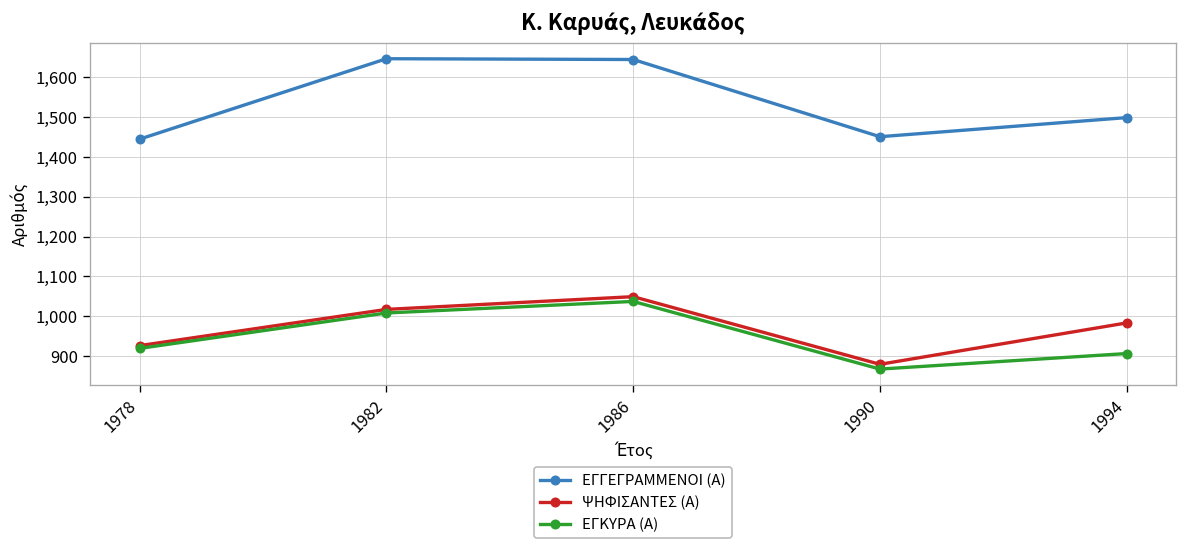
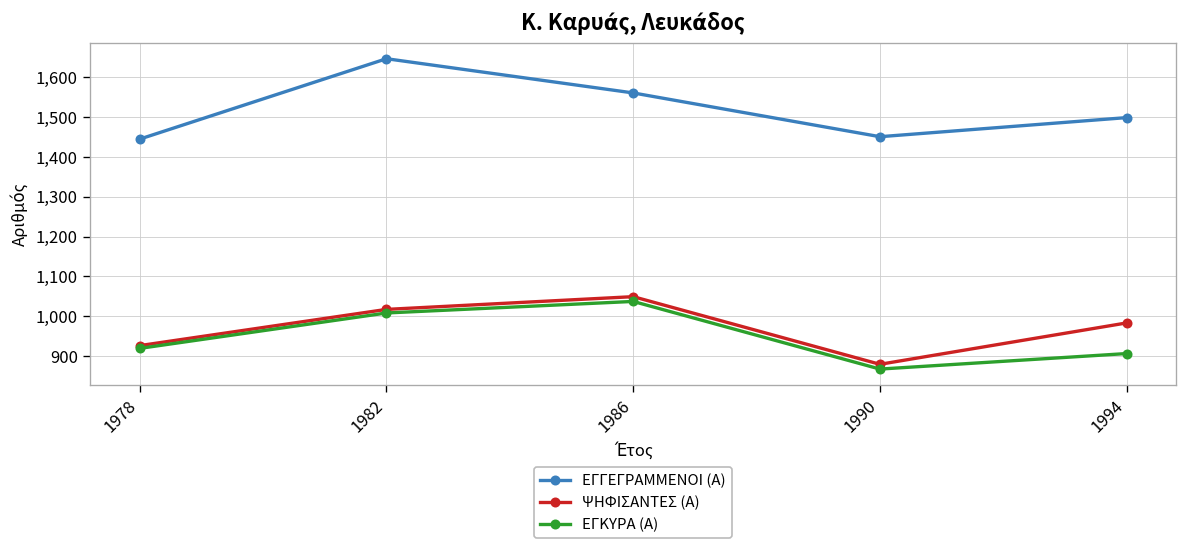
  {
    "ΕΓΓΕΓΡΑΜΜΕΝΟΙ (Α)": {
      "1978": "1,450",
      "1982": "1,650",
-     "1986": "1,650",
+     "1986": "1,560",
      "1990": "1,450",
      "1994": "1,500"
    },
    "ΨΗΦΙΣΑΝΤΕΣ (Α)": {
      "1982": "1,020",
      "1986": "1,050",
      "1990": "880",
      "1994": "980"
    },
    "ΕΓΚΥΡΑ (Α)": {
      "1982": "1,010",
      "1986": "1,040",
      "1990": "870",
      "1994": "910"
    }
  }
